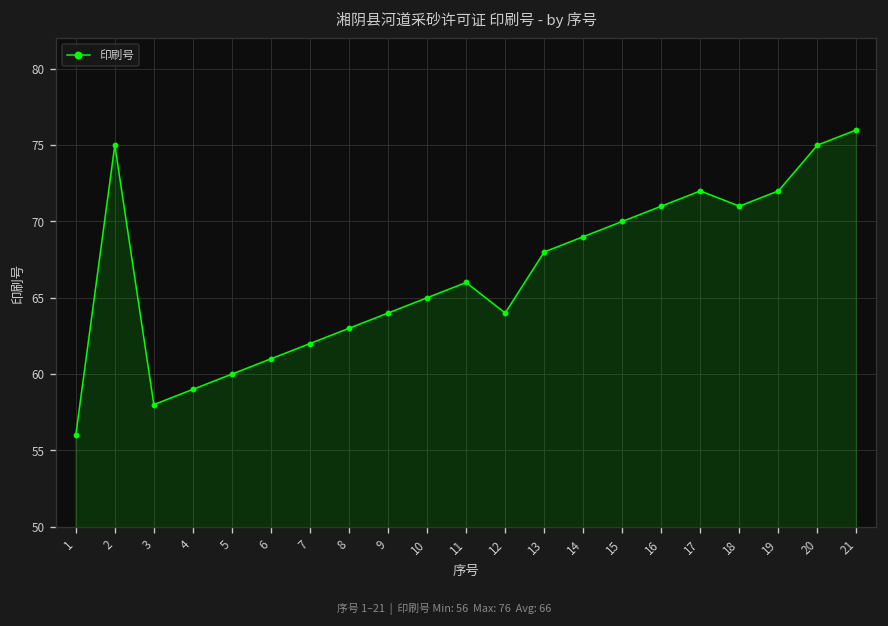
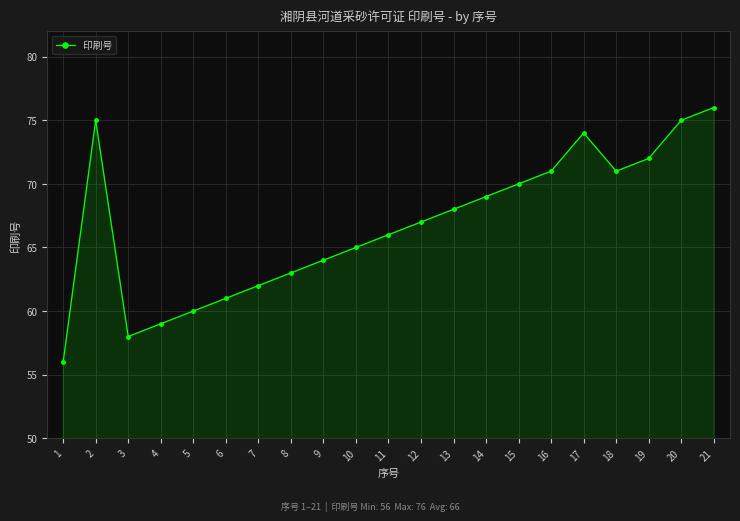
  {
    "1": 56,
    "2": 75,
    "3": 58,
    "4": 59,
    "5": 60,
    "6": 61,
    "7": 62,
    "8": 63,
    "9": 64,
    "10": 65,
    "11": 66,
-   "12": 64,
+   "12": 67,
    "13": 68,
    "14": 69,
    "15": 70,
    "16": 71,
-   "17": 72,
+   "17": 74,
    "18": 71,
    "19": 72,
    "20": 75,
    "21": 76
  }
